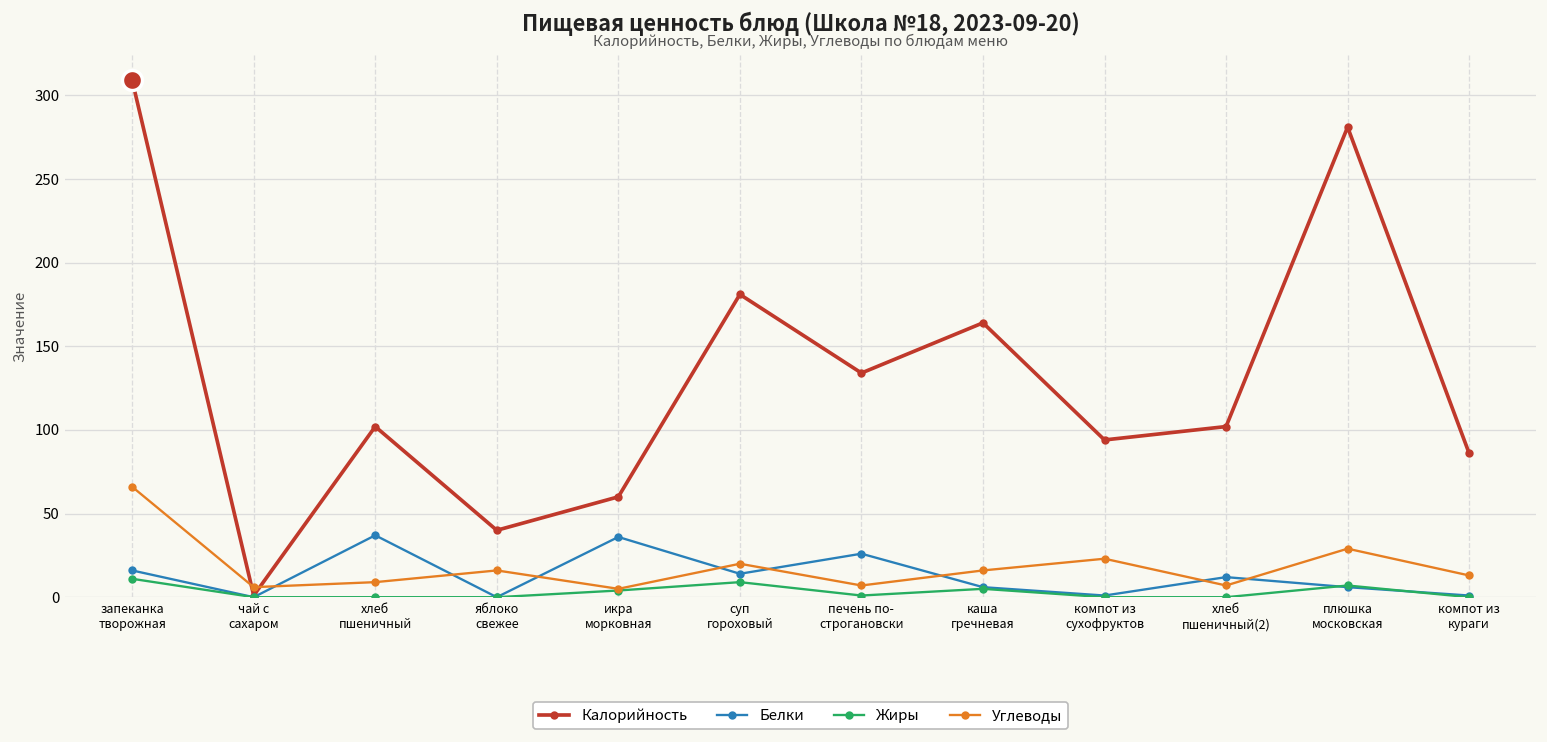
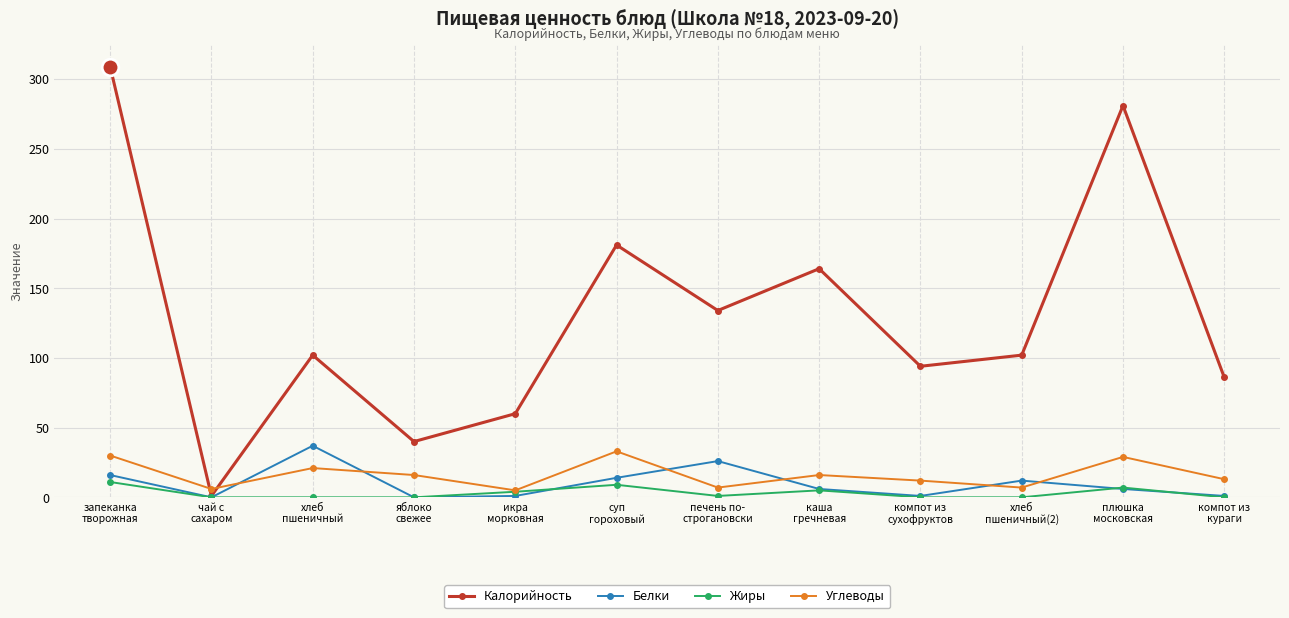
  {
    "Белки": {
      "запеканка творожная": 16,
      "хлеб пшеничный": 37,
-     "икра морковная": 36,
+     "икра морковная": 1,
      "суп гороховый": 14,
      "печень по- строгановски": 26,
      "хлеб пшеничный(2)": 12
    },
    "Жиры": {
      "запеканка творожная": 11,
      "хлеб пшеничный": 0,
      "суп гороховый": 9,
      "печень по- строгановски": 1,
      "хлеб пшеничный(2)": 0
    },
    "Углеводы": {
-     "запеканка творожная": 66,
+     "запеканка творожная": 30,
      "чай с сахаром": 6,
-     "хлеб пшеничный": 9,
+     "хлеб пшеничный": 21,
      "яблоко свежее": 16,
-     "суп гороховый": 20,
+     "суп гороховый": 33,
      "печень по- строгановски": 7,
      "каша гречневая": 16,
-     "компот из сухофруктов": 23,
+     "компот из сухофруктов": 12,
      "хлеб пшеничный(2)": 7,
      "плюшка московская": 29,
      "компот из кураги": 13
    }
  }
